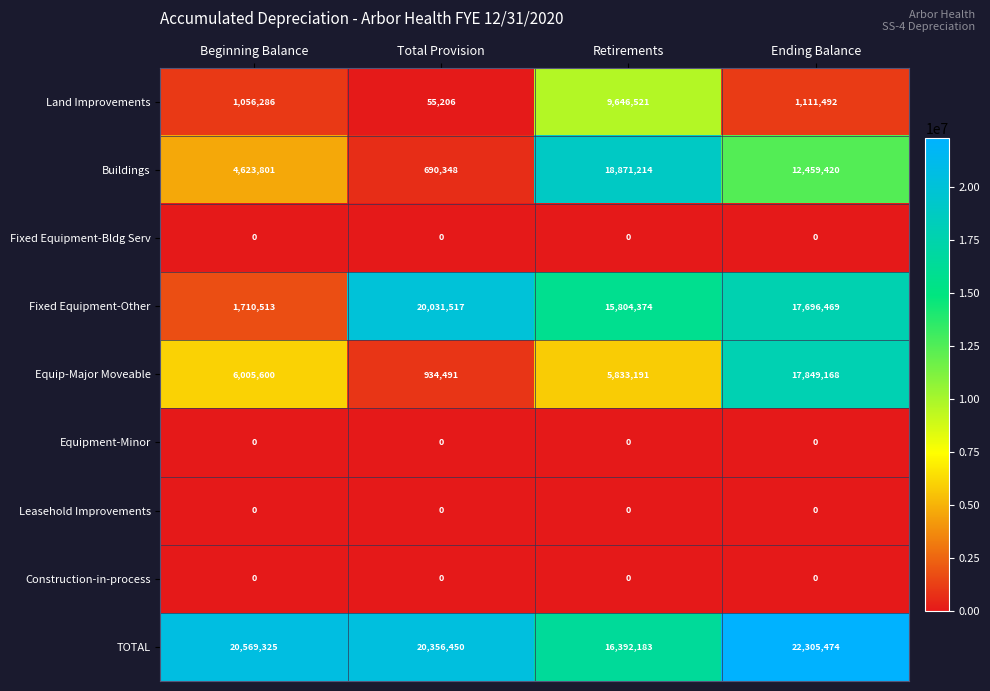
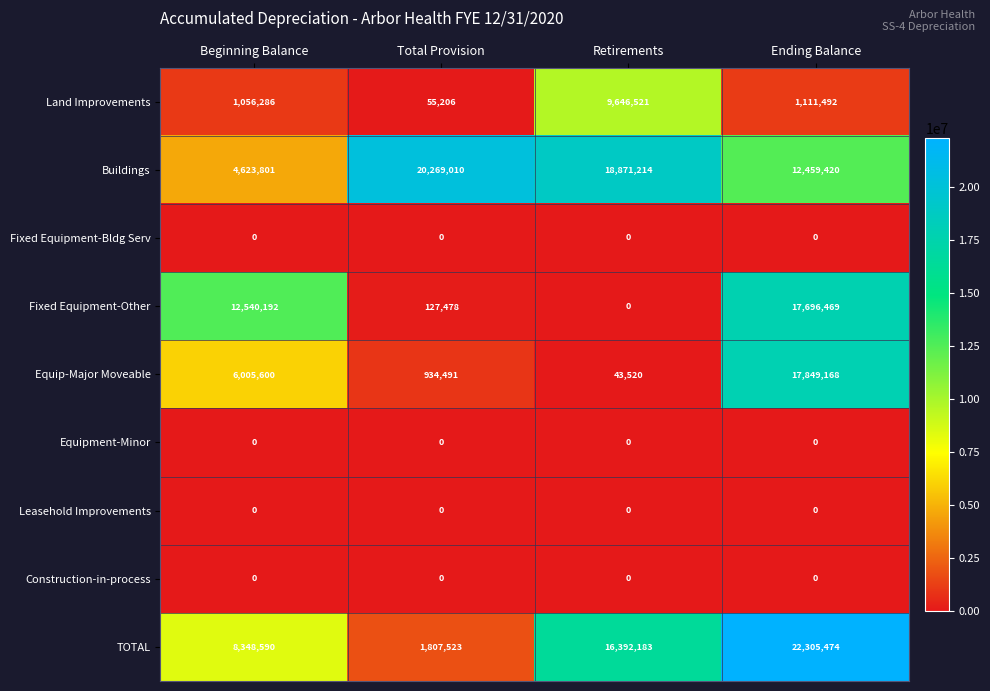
  {
    "Land Improvements": {
      "Beginning Balance": "1,056,286",
      "Total Provision": "55,206",
      "Retirements": "9,646,521",
      "Ending Balance": "1,111,492"
    },
    "Buildings": {
      "Beginning Balance": "4,623,801",
-     "Total Provision": "690,348",
+     "Total Provision": "20,269,010",
      "Retirements": "18,871,214",
      "Ending Balance": "12,459,420"
    },
    "Fixed Equipment-Bldg Serv": {
      "Beginning Balance": "0",
      "Total Provision": "0",
      "Retirements": "0",
      "Ending Balance": "0"
    },
    "Fixed Equipment-Other": {
-     "Beginning Balance": "1,710,513",
-     "Total Provision": "20,031,517",
-     "Retirements": "15,804,374",
+     "Beginning Balance": "12,540,192",
+     "Total Provision": "127,478",
+     "Retirements": "0",
      "Ending Balance": "17,696,469"
    },
    "Equip-Major Moveable": {
      "Beginning Balance": "6,005,600",
      "Total Provision": "934,491",
-     "Retirements": "5,833,191",
+     "Retirements": "43,520",
      "Ending Balance": "17,849,168"
    },
    "Equipment-Minor": {
      "Beginning Balance": "0",
      "Total Provision": "0",
      "Retirements": "0",
      "Ending Balance": "0"
    },
    "Leasehold Improvements": {
      "Beginning Balance": "0",
      "Total Provision": "0",
      "Retirements": "0",
      "Ending Balance": "0"
    },
    "Construction-in-process": {
      "Beginning Balance": "0",
      "Total Provision": "0",
      "Retirements": "0",
      "Ending Balance": "0"
    },
    "TOTAL": {
-     "Beginning Balance": "20,569,325",
-     "Total Provision": "20,356,450",
+     "Beginning Balance": "8,348,590",
+     "Total Provision": "1,807,523",
      "Retirements": "16,392,183",
      "Ending Balance": "22,305,474"
    }
  }
